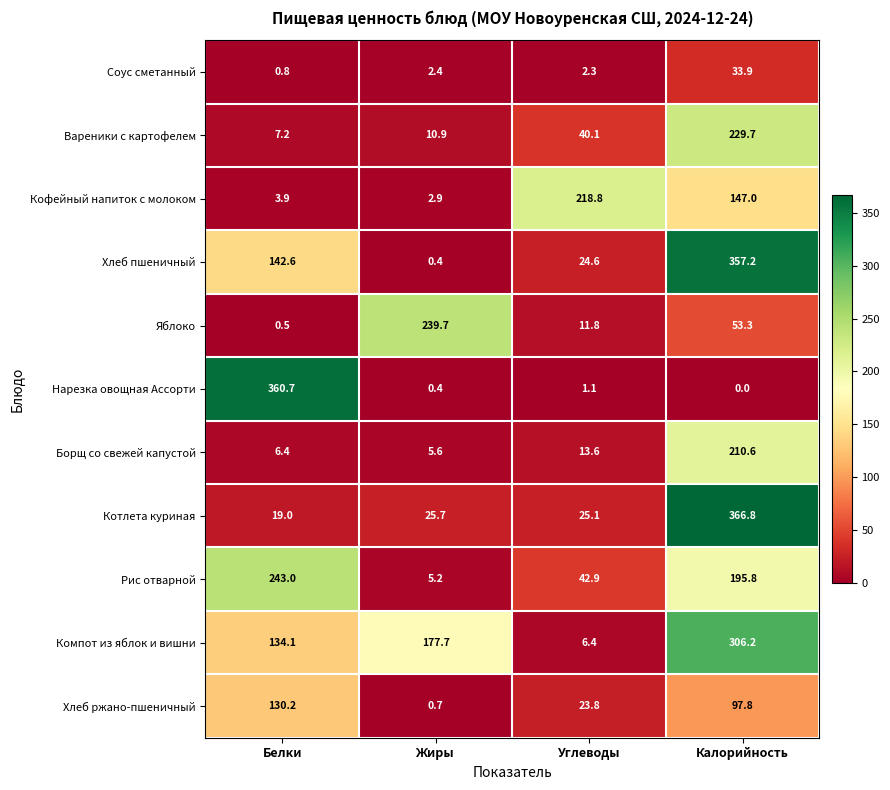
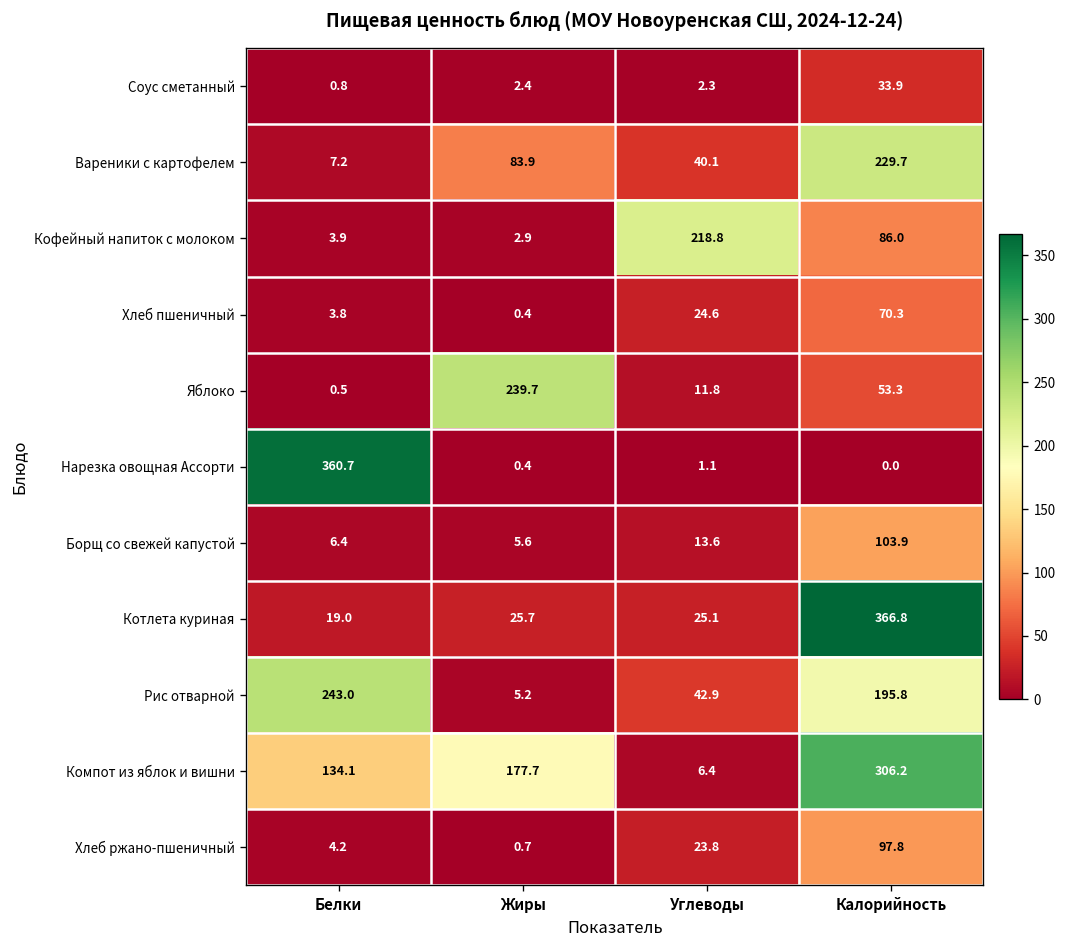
  {
    "Соус сметанный": {
      "Белки": 0.8,
      "Жиры": 2.4,
      "Углеводы": 2.3,
      "Калорийность": 33.9
    },
    "Вареники с картофелем": {
      "Белки": 7.2,
-     "Жиры": 10.9,
+     "Жиры": 83.9,
      "Углеводы": 40.1,
      "Калорийность": 229.7
    },
    "Кофейный напиток с молоком": {
      "Белки": 3.9,
      "Жиры": 2.9,
      "Углеводы": 218.8,
-     "Калорийность": 147.0
+     "Калорийность": 86.0
    },
    "Хлеб пшеничный": {
-     "Белки": 142.6,
+     "Белки": 3.8,
      "Жиры": 0.4,
      "Углеводы": 24.6,
-     "Калорийность": 357.2
+     "Калорийность": 70.3
    },
    "Яблоко": {
      "Белки": 0.5,
      "Жиры": 239.7,
      "Углеводы": 11.8,
      "Калорийность": 53.3
    },
    "Нарезка овощная Ассорти": {
      "Белки": 360.7,
      "Жиры": 0.4,
      "Углеводы": 1.1,
      "Калорийность": 0.0
    },
    "Борщ со свежей капустой": {
      "Белки": 6.4,
      "Жиры": 5.6,
      "Углеводы": 13.6,
-     "Калорийность": 210.6
+     "Калорийность": 103.9
    },
    "Котлета куриная": {
      "Белки": 19.0,
      "Жиры": 25.7,
      "Углеводы": 25.1,
      "Калорийность": 366.8
    },
    "Рис отварной": {
      "Белки": 243.0,
      "Жиры": 5.2,
      "Углеводы": 42.9,
      "Калорийность": 195.8
    },
    "Компот из яблок и вишни": {
      "Белки": 134.1,
      "Жиры": 177.7,
      "Углеводы": 6.4,
      "Калорийность": 306.2
    },
    "Хлеб ржано-пшеничный": {
-     "Белки": 130.2,
+     "Белки": 4.2,
      "Жиры": 0.7,
      "Углеводы": 23.8,
      "Калорийность": 97.8
    }
  }
